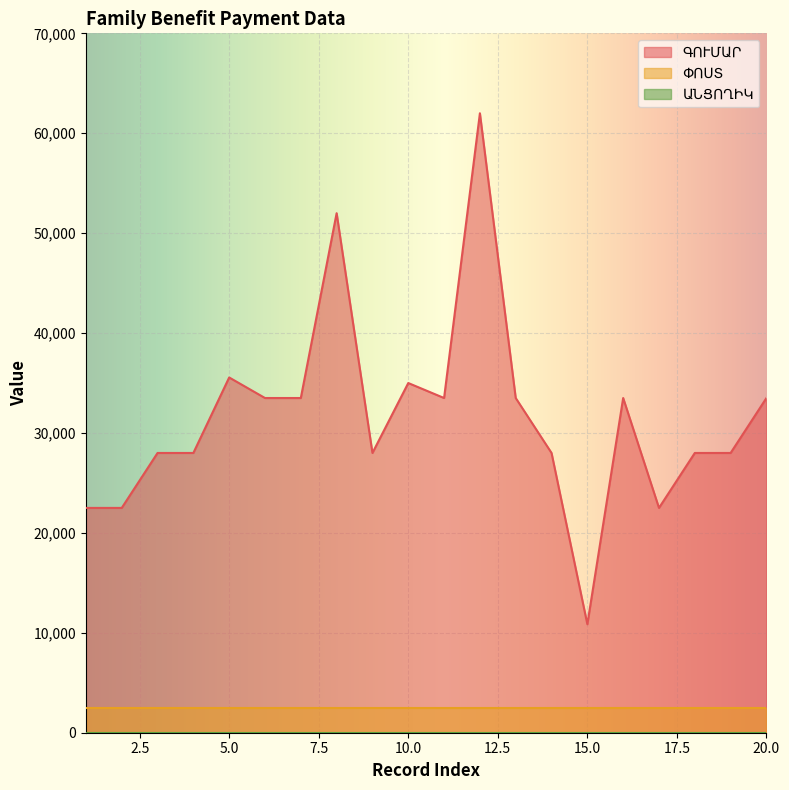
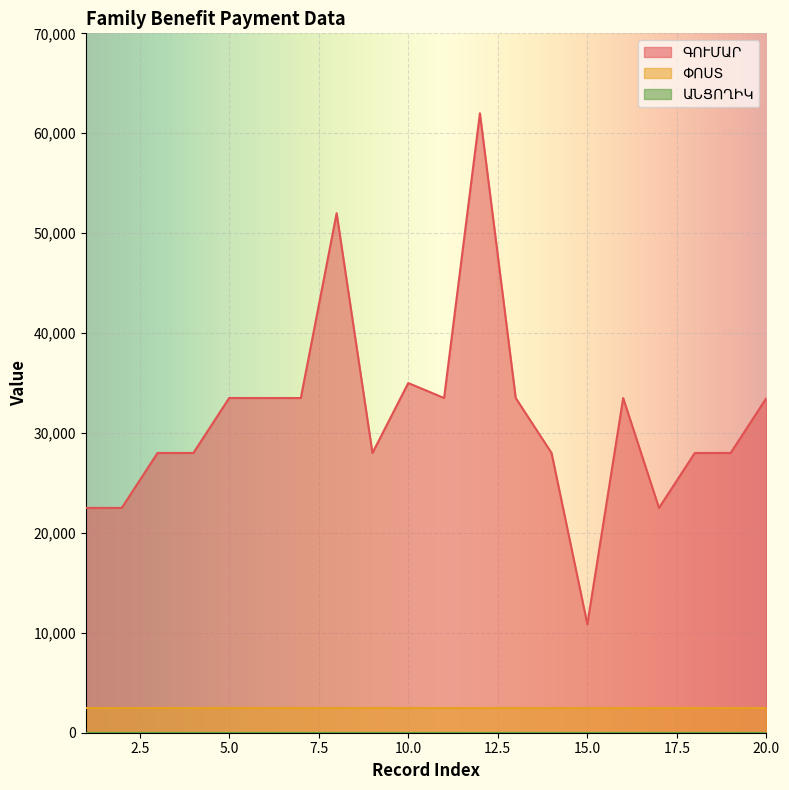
  {
    "ԳՈՒՄԱՐ": {
-     "5.0": "36,000",
+     "5.0": "34,000",
      "10.0": "35,000",
      "15.0": "11,000",
      "20.0": "34,000"
    },
    "ՓՈՍՏ": {
      "5.0": "3,000",
      "10.0": "3,000",
      "15.0": "3,000",
      "20.0": "3,000"
    },
    "ԱՆՑՈՂԻԿ": {
      "5.0": "0",
      "10.0": "0",
      "15.0": "0",
      "20.0": "0"
    }
  }
